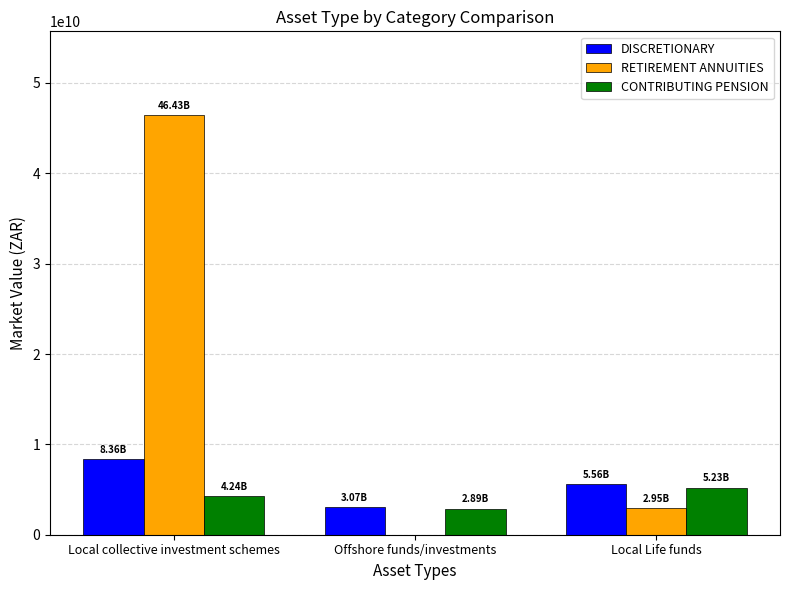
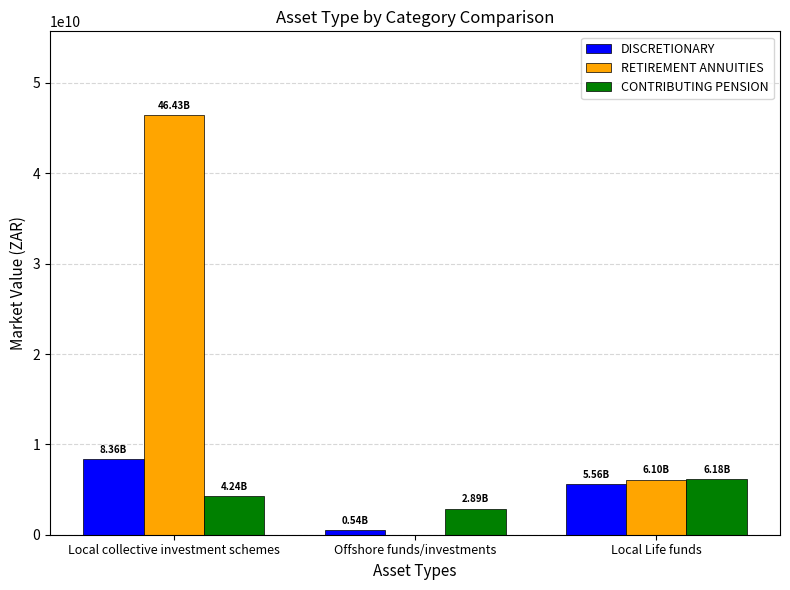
  {
    "DISCRETIONARY": {
      "Local collective investment schemes": "8.36B",
-     "Offshore funds/investments": "3.07B",
+     "Offshore funds/investments": "0.54B",
      "Local Life funds": "5.56B"
    },
    "RETIREMENT ANNUITIES": {
      "Local collective investment schemes": "46.43B",
-     "Local Life funds": "2.95B"
+     "Local Life funds": "6.10B"
    },
    "CONTRIBUTING PENSION": {
      "Local collective investment schemes": "4.24B",
      "Offshore funds/investments": "2.89B",
-     "Local Life funds": "5.23B"
+     "Local Life funds": "6.18B"
    }
  }
